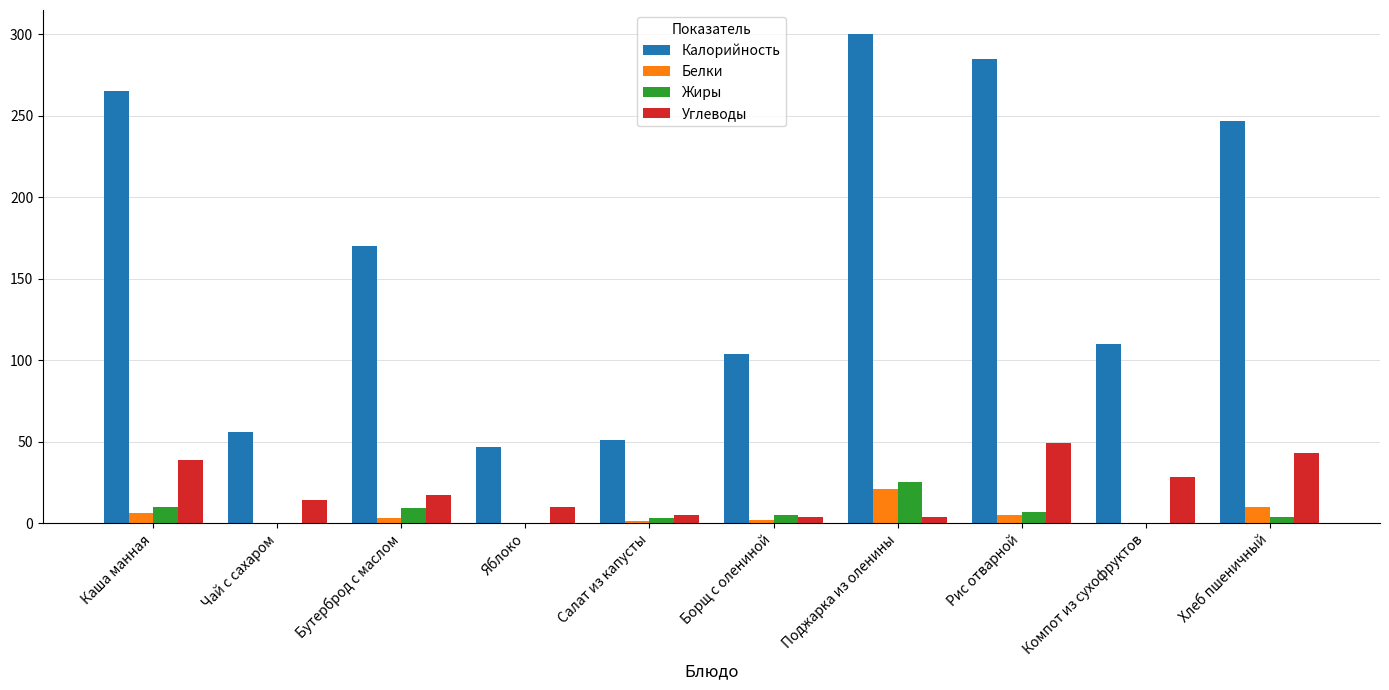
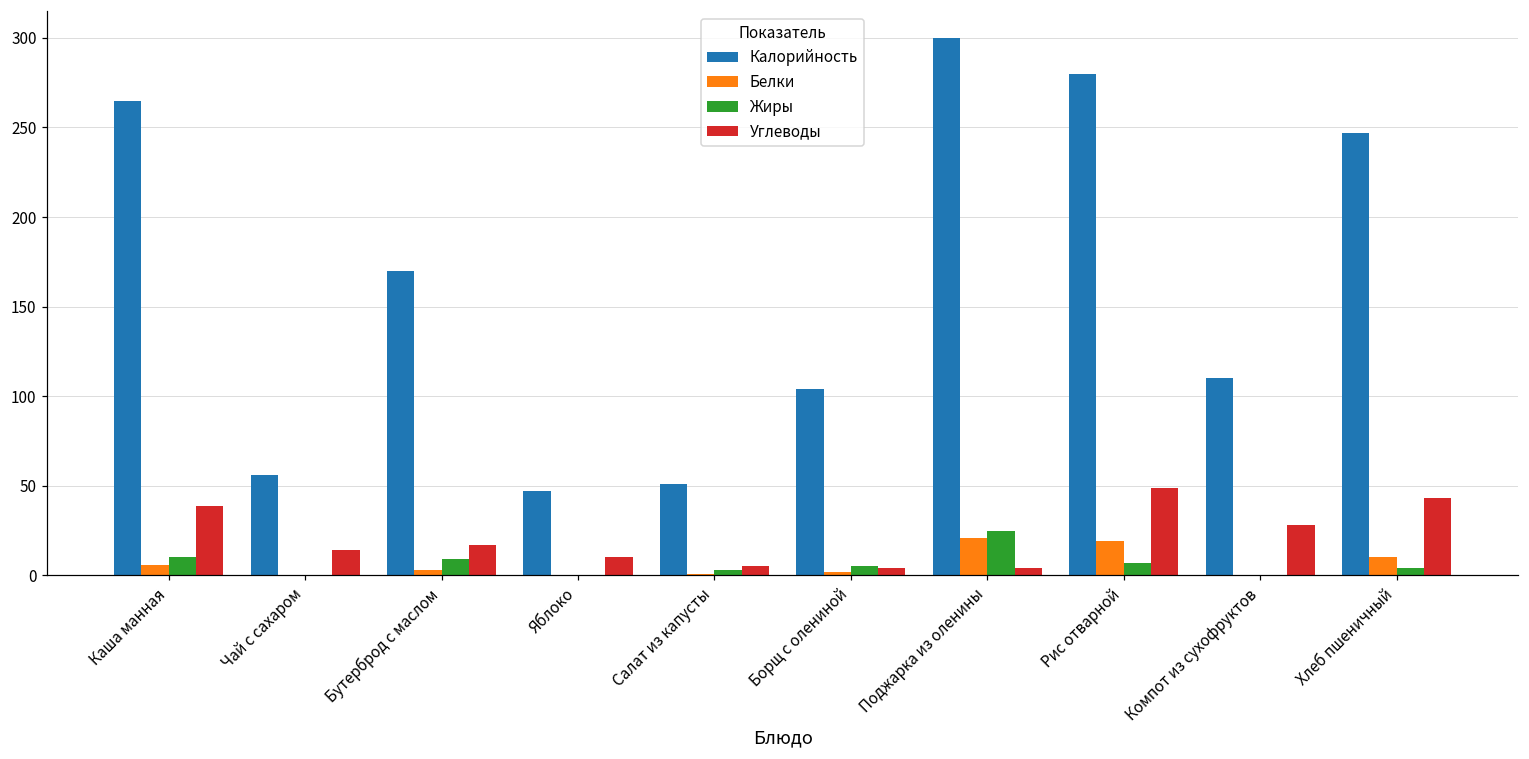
  {
    "Калорийность": {
      "Каша манная": 265,
      "Чай с сахаром": 56,
      "Бутерброд с маслом": 170,
      "Яблоко": 47,
      "Салат из капусты": 51,
      "Борщ с олениной": 104,
      "Поджарка из оленины": 300,
-     "Рис отварной": 285,
+     "Рис отварной": 280,
      "Компот из сухофруктов": 110,
      "Хлеб пшеничный": 247
    },
    "Белки": {
      "Каша манная": 6,
      "Чай с сахаром": 0,
      "Бутерброд с маслом": 3,
      "Яблоко": 0,
      "Борщ с олениной": 2,
      "Поджарка из оленины": 21,
-     "Рис отварной": 5,
+     "Рис отварной": 19,
      "Компот из сухофруктов": 0,
      "Хлеб пшеничный": 10
    },
    "Жиры": {
      "Каша манная": 10,
      "Чай с сахаром": 0,
      "Бутерброд с маслом": 9,
      "Яблоко": 0,
      "Салат из капусты": 3,
      "Борщ с олениной": 5,
      "Поджарка из оленины": 25,
      "Рис отварной": 7,
      "Компот из сухофруктов": 0,
      "Хлеб пшеничный": 4
    },
    "Углеводы": {
      "Каша манная": 39,
      "Чай с сахаром": 14,
      "Бутерброд с маслом": 17,
      "Яблоко": 10,
      "Салат из капусты": 5,
      "Борщ с олениной": 4,
      "Поджарка из оленины": 4,
      "Рис отварной": 49,
      "Компот из сухофруктов": 28,
      "Хлеб пшеничный": 43
    }
  }
